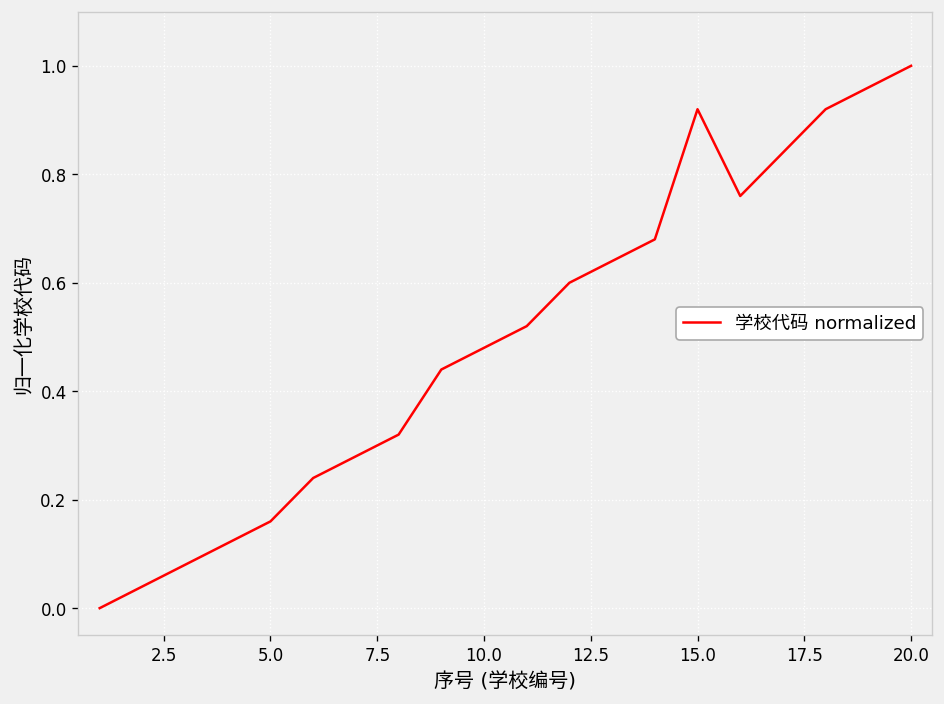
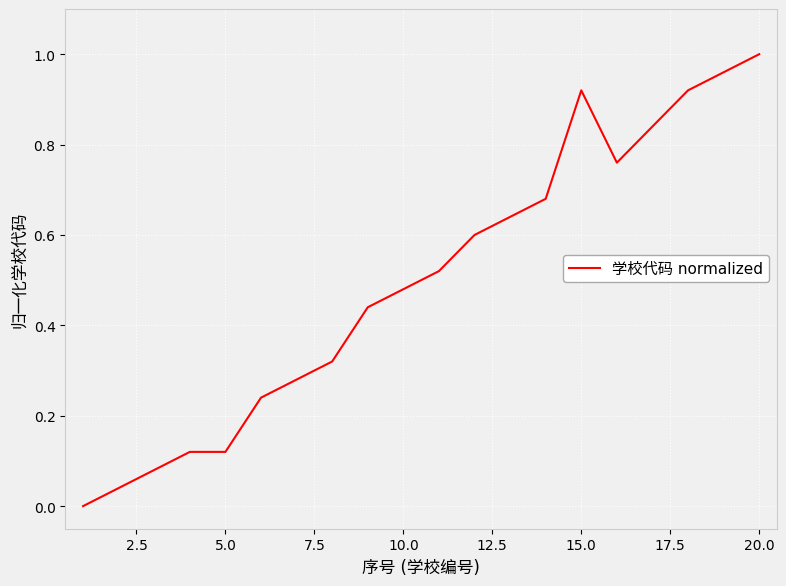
  {
-   "5.0": 0.16,
+   "5.0": 0.12,
    "10.0": 0.48,
    "15.0": 0.92,
    "20.0": 1.00
  }
